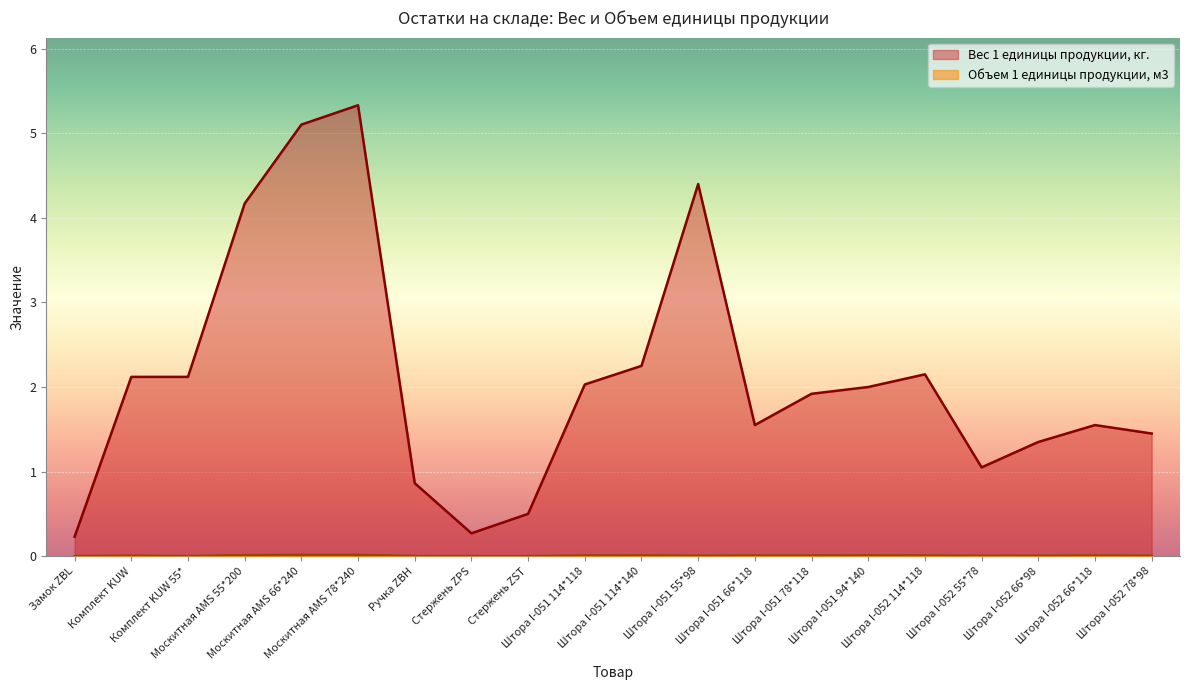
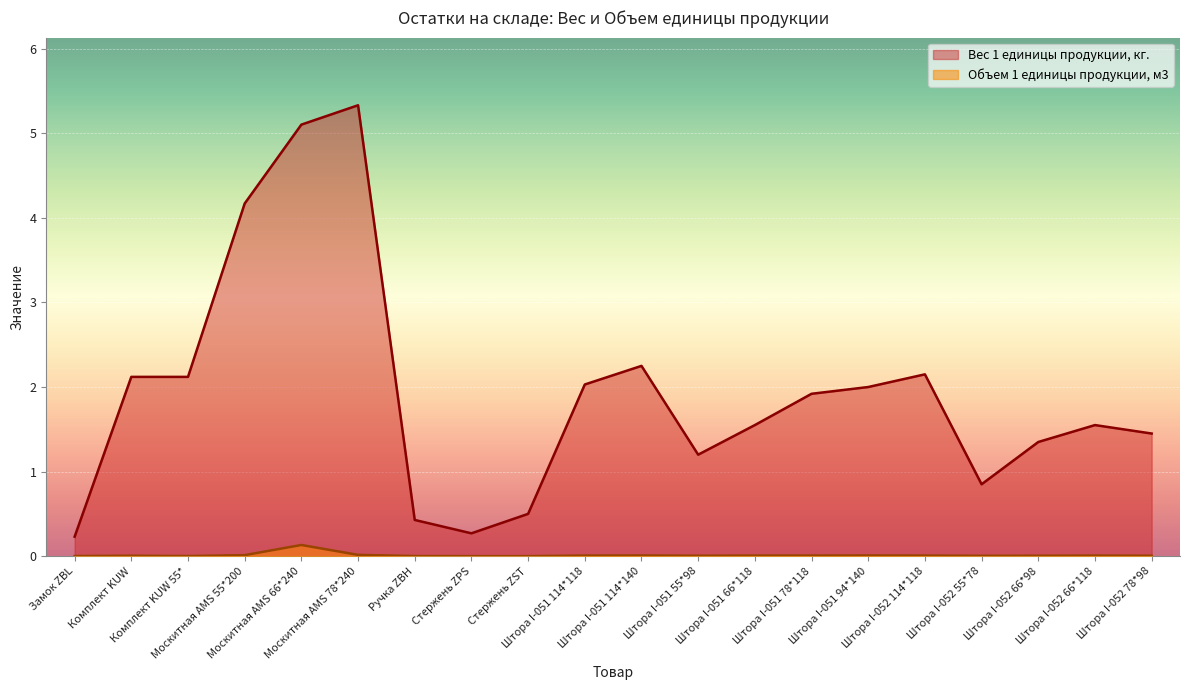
  {
    "Вес 1 единицы продукции, кг.": {
      "Замок ZBL": 0.2,
      "Комплект KUW": 2.1,
      "Комплект KUW 55*": 2.1,
      "Москитная AMS 55*200": 4.2,
      "Москитная AMS 66*240": 5.1,
      "Москитная AMS 78*240": 5.3,
-     "Ручка ZBH": 0.9,
+     "Ручка ZBH": 0.4,
      "Стержень ZPS": 0.3,
      "Стержень ZST": 0.5,
      "Штора I-051 114*118": 2.0,
      "Штора I-051 114*140": 2.3,
-     "Штора I-051 55*98": 4.4,
+     "Штора I-051 55*98": 1.2,
      "Штора I-051 66*118": 1.6,
      "Штора I-051 78*118": 1.9,
      "Штора I-051 94*140": 2.0,
      "Штора I-052 114*118": 2.2,
-     "Штора I-052 55*78": 1.1,
+     "Штора I-052 55*78": 0.9,
      "Штора I-052 66*98": 1.4,
      "Штора I-052 66*118": 1.6,
      "Штора I-052 78*98": 1.5
    },
    "Объем 1 единицы продукции, м3": {
      "Замок ZBL": 0.0,
      "Комплект KUW": 0.0,
      "Комплект KUW 55*": 0.0,
      "Москитная AMS 55*200": 0.0,
-     "Москитная AMS 66*240": 0.0,
+     "Москитная AMS 66*240": 0.1,
      "Москитная AMS 78*240": 0.0,
      "Ручка ZBH": 0.0,
      "Стержень ZPS": 0.0,
      "Стержень ZST": 0.0,
      "Штора I-051 114*118": 0.0,
      "Штора I-051 114*140": 0.0,
      "Штора I-051 55*98": 0.0,
      "Штора I-051 66*118": 0.0,
      "Штора I-051 78*118": 0.0,
      "Штора I-051 94*140": 0.0,
      "Штора I-052 114*118": 0.0,
      "Штора I-052 55*78": 0.0,
      "Штора I-052 66*98": 0.0,
      "Штора I-052 66*118": 0.0,
      "Штора I-052 78*98": 0.0
    }
  }
